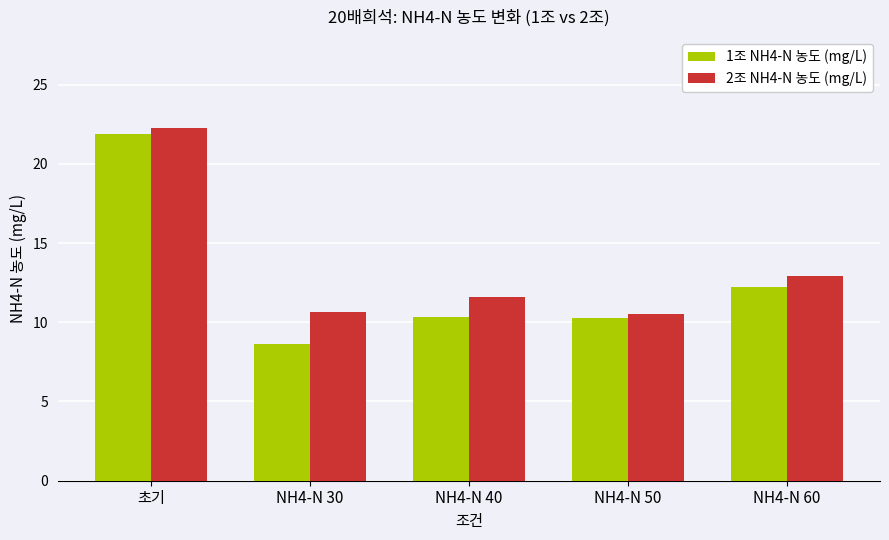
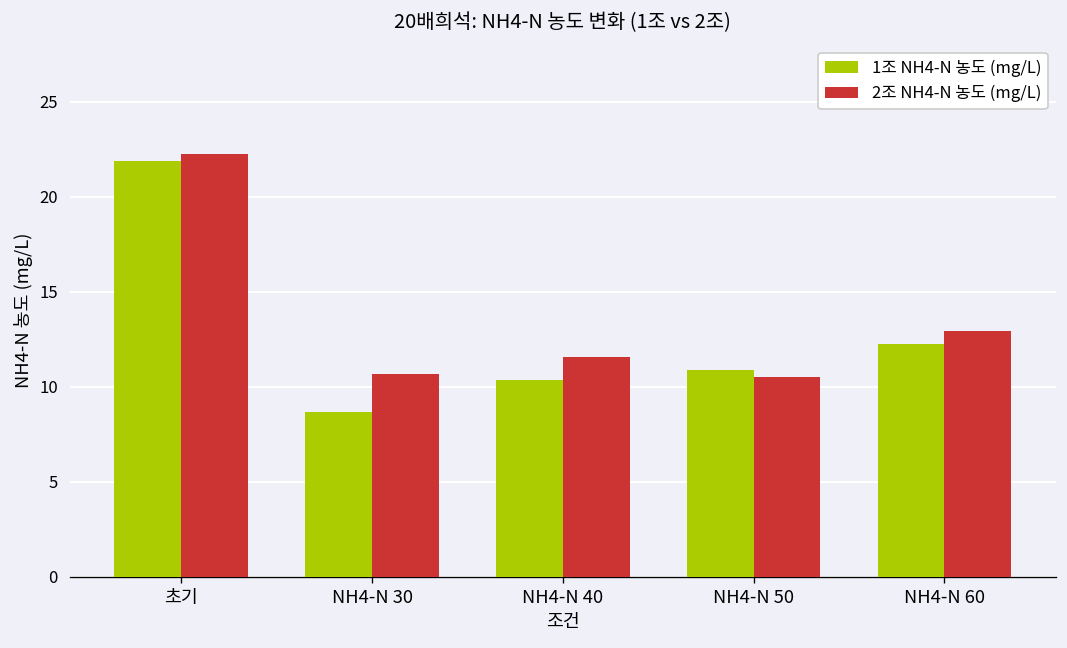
  {
    "1조 NH4-N 농도 (mg/L)": {
      "초기": 21.9,
      "NH4-N 30": 8.6,
      "NH4-N 40": 10.3,
-     "NH4-N 50": 10.3,
+     "NH4-N 50": 10.9,
      "NH4-N 60": 12.2
    },
    "2조 NH4-N 농도 (mg/L)": {
      "초기": 22.2,
      "NH4-N 30": 10.7,
      "NH4-N 40": 11.6,
      "NH4-N 50": 10.5,
      "NH4-N 60": 12.9
    }
  }
